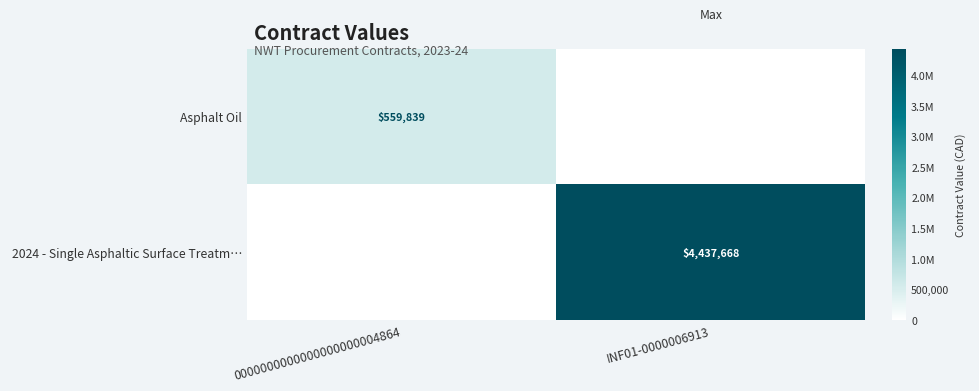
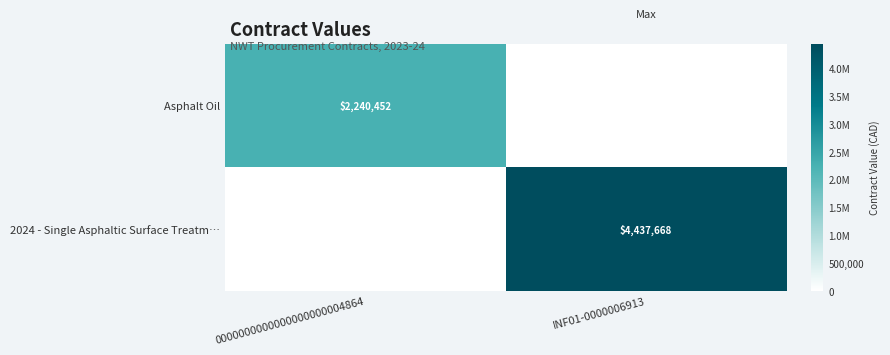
  {
    "Asphalt Oil": {
-     "0000000000000000000004864": "$559,839"
+     "0000000000000000000004864": "$2,240,452"
    },
    "2024 - Single Asphaltic Surface Treatm…": {
      "INF01-0000006913": "$4,437,668"
    }
  }
